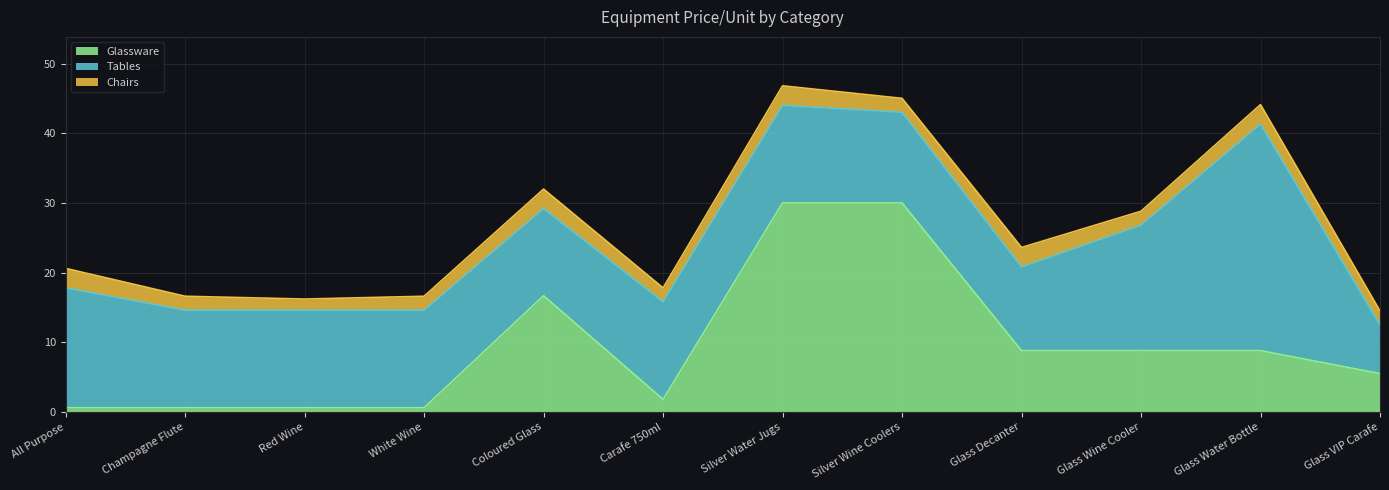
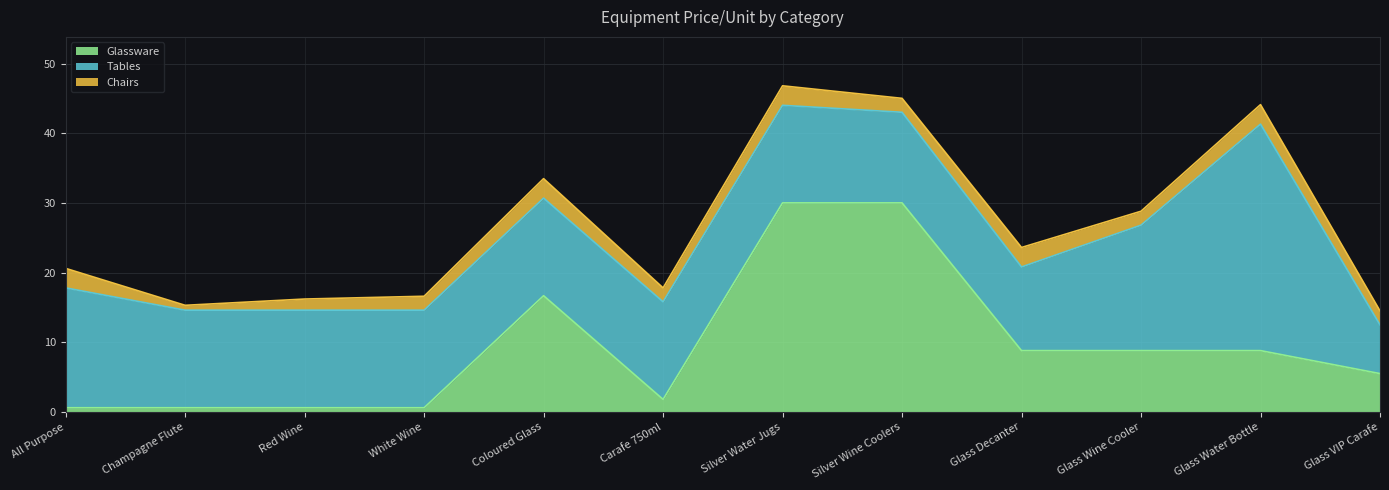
  {
    "Glassware": {
      "All Purpose": 1,
      "Champagne Flute": 1,
      "Red Wine": 1,
      "White Wine": 1,
      "Coloured Glass": 17,
      "Carafe 750ml": 2,
      "Silver Water Jugs": 30,
      "Silver Wine Coolers": 30,
      "Glass Decanter": 9,
      "Glass Wine Cooler": 9,
      "Glass Water Bottle": 9,
      "Glass VIP Carafe": 6
    },
    "Tables": {
      "All Purpose": 17,
      "Champagne Flute": 14,
      "Red Wine": 14,
      "White Wine": 14,
-     "Coloured Glass": 13,
+     "Coloured Glass": 14,
      "Carafe 750ml": 14,
      "Silver Water Jugs": 14,
      "Silver Wine Coolers": 13,
      "Glass Decanter": 12,
      "Glass Wine Cooler": 18,
      "Glass Water Bottle": 33,
      "Glass VIP Carafe": 7
    },
    "Chairs": {
      "All Purpose": 3,
-     "Champagne Flute": 2,
+     "Champagne Flute": 1,
      "Red Wine": 2,
      "White Wine": 2,
      "Coloured Glass": 3,
      "Carafe 750ml": 2,
      "Silver Water Jugs": 3,
      "Silver Wine Coolers": 2,
      "Glass Decanter": 3,
      "Glass Wine Cooler": 2,
      "Glass Water Bottle": 3,
      "Glass VIP Carafe": 2
    }
  }
